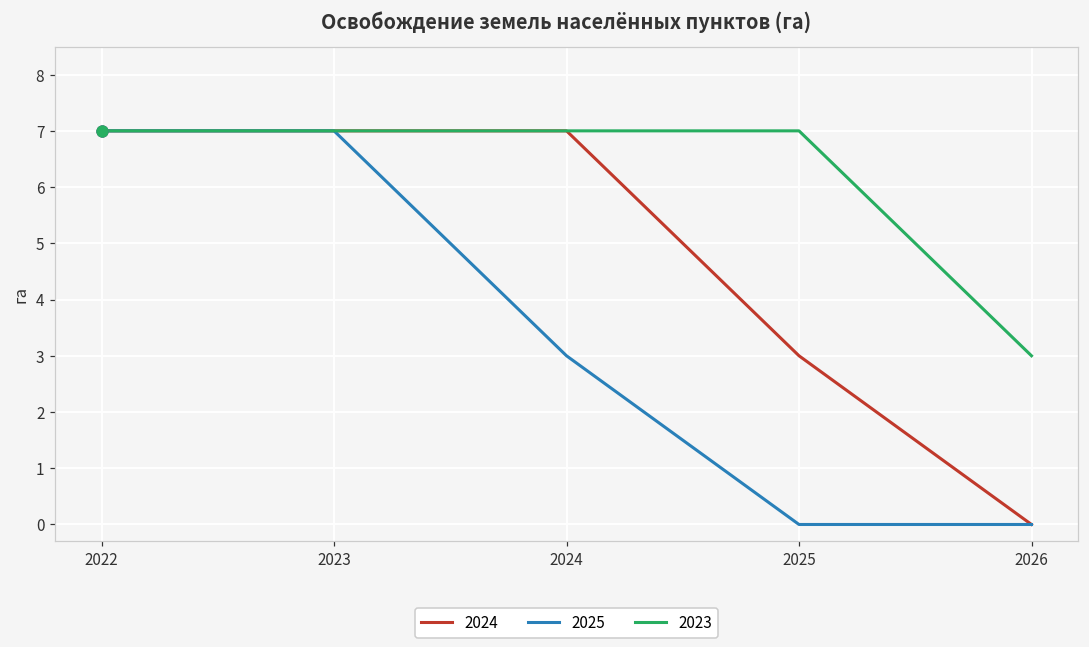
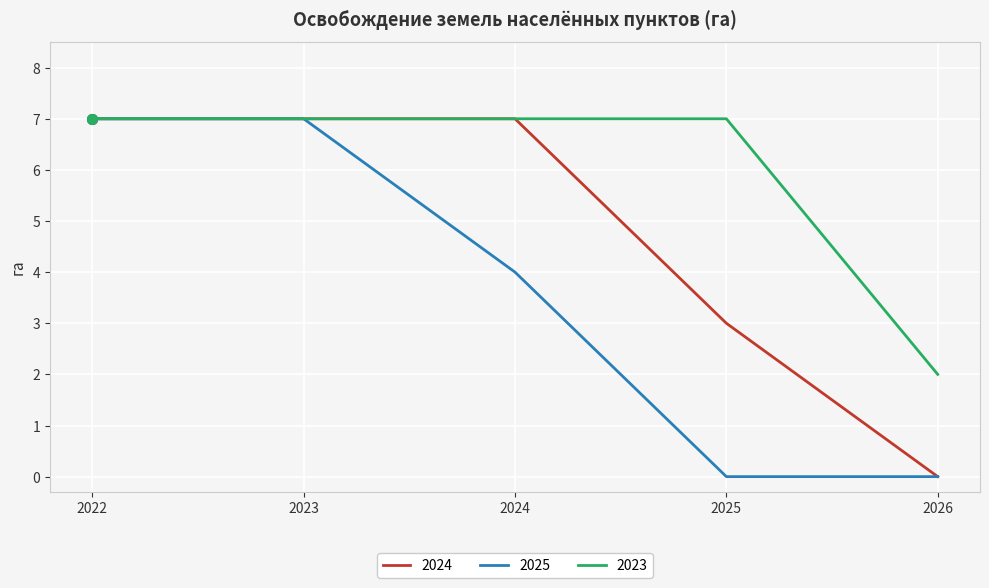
  {
    "2025": {
-     "2024": 3,
+     "2024": 4,
      "2025": 0
    },
    "2023": {
      "2025": 7,
-     "2026": 3
+     "2026": 2
    }
  }
